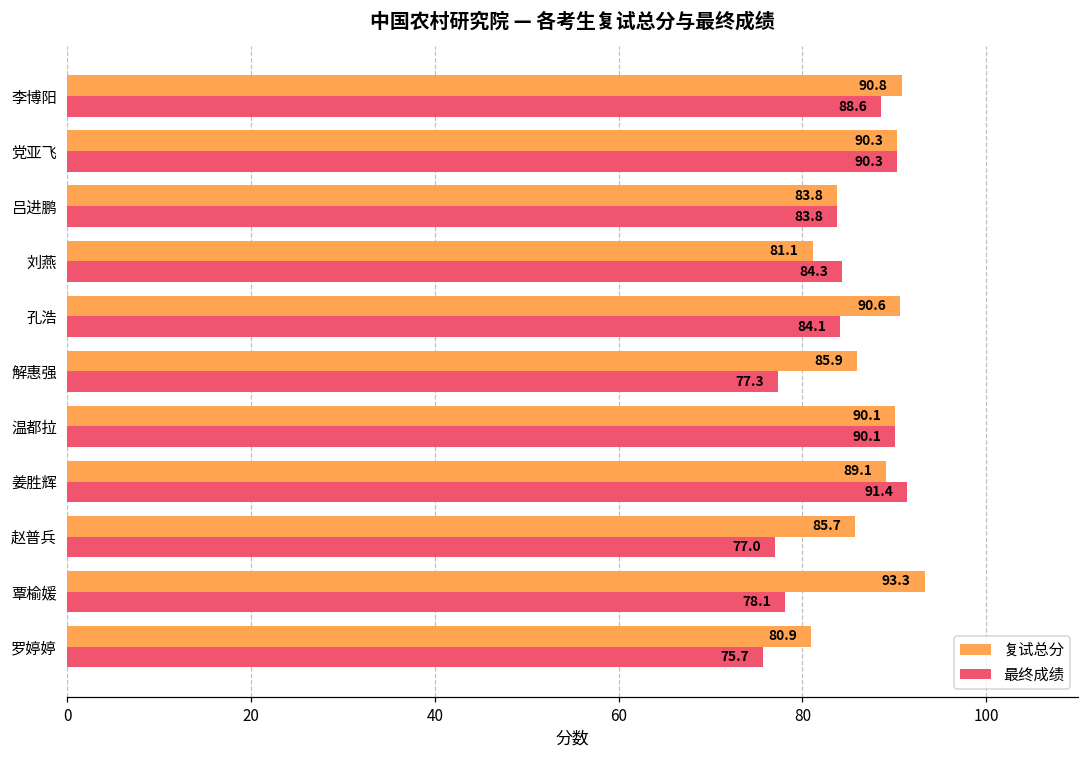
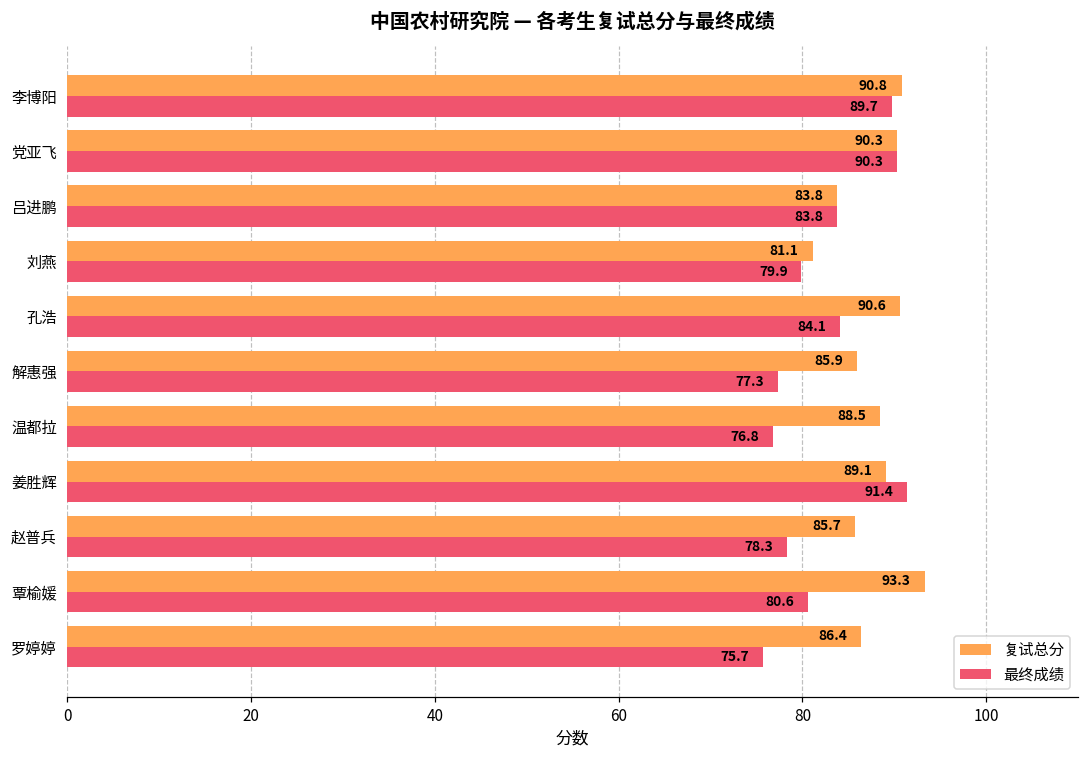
  {
    "复试总分": {
      "李博阳": 90.8,
      "党亚飞": 90.3,
      "吕进鹏": 83.8,
      "刘燕": 81.1,
      "孔浩": 90.6,
      "解惠强": 85.9,
-     "温都拉": 90.1,
+     "温都拉": 88.5,
      "姜胜辉": 89.1,
      "赵普兵": 85.7,
      "覃榆媛": 93.3,
-     "罗婷婷": 80.9
+     "罗婷婷": 86.4
    },
    "最终成绩": {
-     "李博阳": 88.6,
+     "李博阳": 89.7,
      "党亚飞": 90.3,
      "吕进鹏": 83.8,
-     "刘燕": 84.3,
+     "刘燕": 79.9,
      "孔浩": 84.1,
      "解惠强": 77.3,
-     "温都拉": 90.1,
+     "温都拉": 76.8,
      "姜胜辉": 91.4,
-     "赵普兵": 77.0,
-     "覃榆媛": 78.1,
+     "赵普兵": 78.3,
+     "覃榆媛": 80.6,
      "罗婷婷": 75.7
    }
  }
